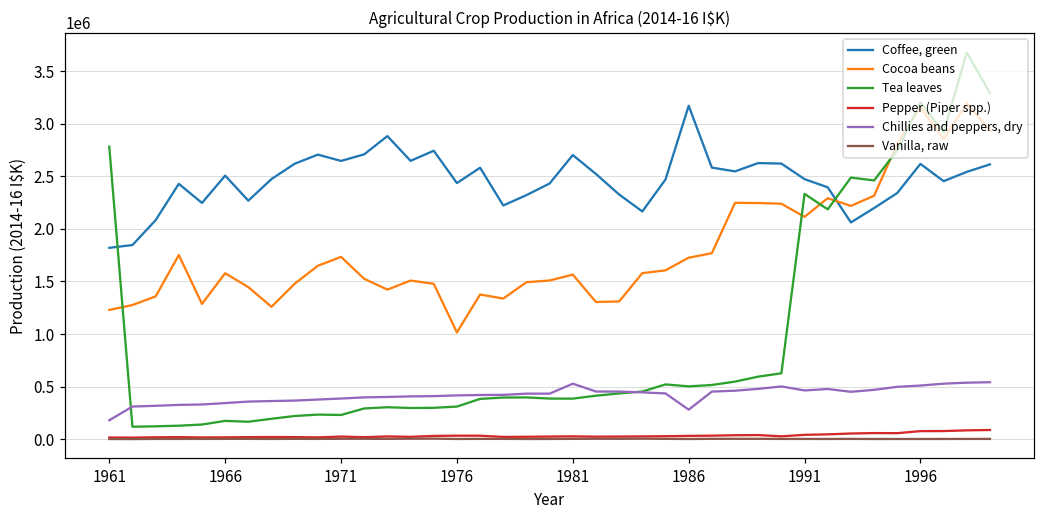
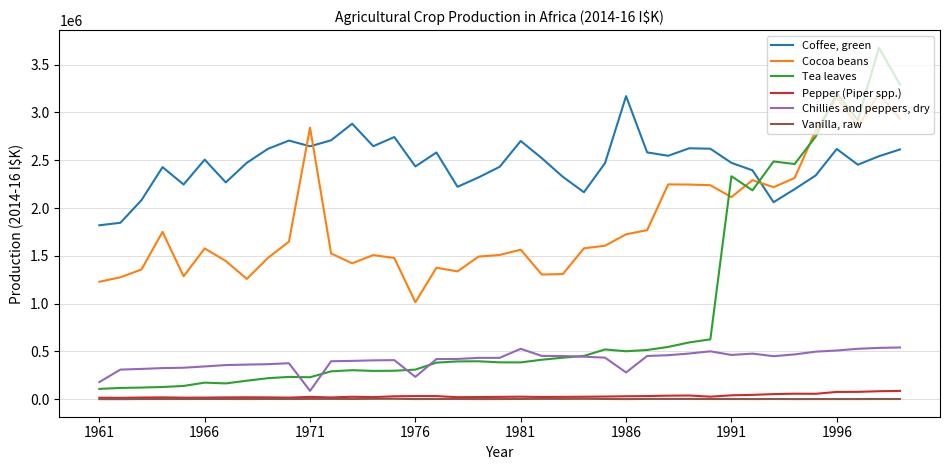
  {
    "Coffee, green": {
      "1961": 1800000,
      "1966": 2500000,
      "1971": 2600000,
      "1976": 2400000,
      "1981": 2700000,
      "1986": 3200000,
      "1991": 2500000,
      "1996": 2600000
    },
    "Cocoa beans": {
      "1961": 1200000,
      "1966": 1600000,
-     "1971": 1700000,
+     "1971": 2800000,
      "1976": 1000000,
      "1981": 1600000,
      "1986": 1700000,
      "1991": 2100000
    },
    "Tea leaves": {
-     "1961": 2800000,
+     "1961": 100000,
      "1966": 200000,
      "1971": 200000,
      "1976": 300000,
      "1981": 400000,
      "1986": 500000,
      "1991": 2300000
    },
    "Pepper (Piper spp.)": {
      "1976": 0,
      "1986": 0,
      "1991": 0,
      "1996": 100000
    },
    "Chillies and peppers, dry": {
      "1961": 200000,
      "1966": 300000,
-     "1971": 400000,
-     "1976": 400000,
+     "1971": 100000,
+     "1976": 200000,
      "1981": 500000,
      "1986": 300000,
      "1991": 500000,
      "1996": 500000
    },
    "Vanilla, raw": {
      "1976": 0,
      "1986": 0,
      "1991": 0,
      "1996": 0
    }
  }
